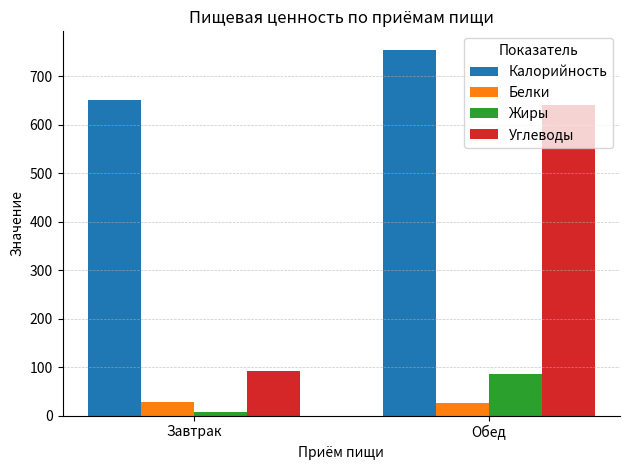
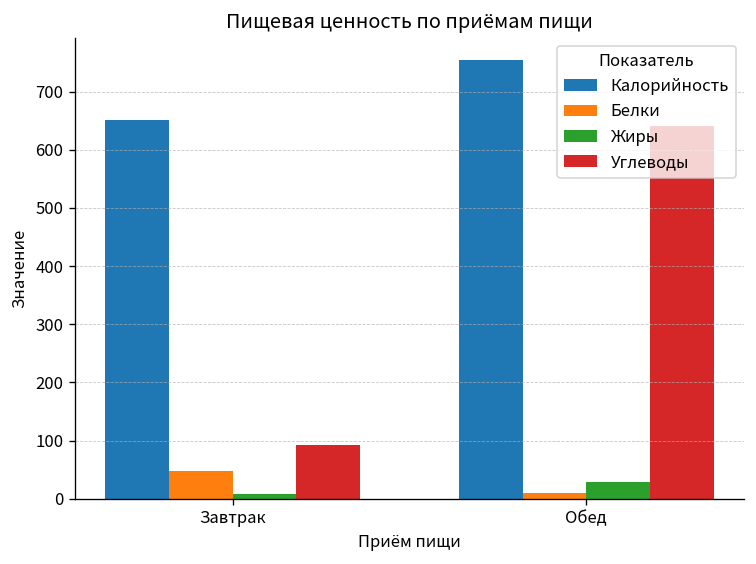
  {
    "Калорийность": {
      "Завтрак": 650,
      "Обед": 760
    },
    "Белки": {
-     "Завтрак": 30,
-     "Обед": 30
+     "Завтрак": 50,
+     "Обед": 10
    },
    "Жиры": {
      "Завтрак": 10,
-     "Обед": 90
+     "Обед": 30
    },
    "Углеводы": {
      "Завтрак": 90
    }
  }
